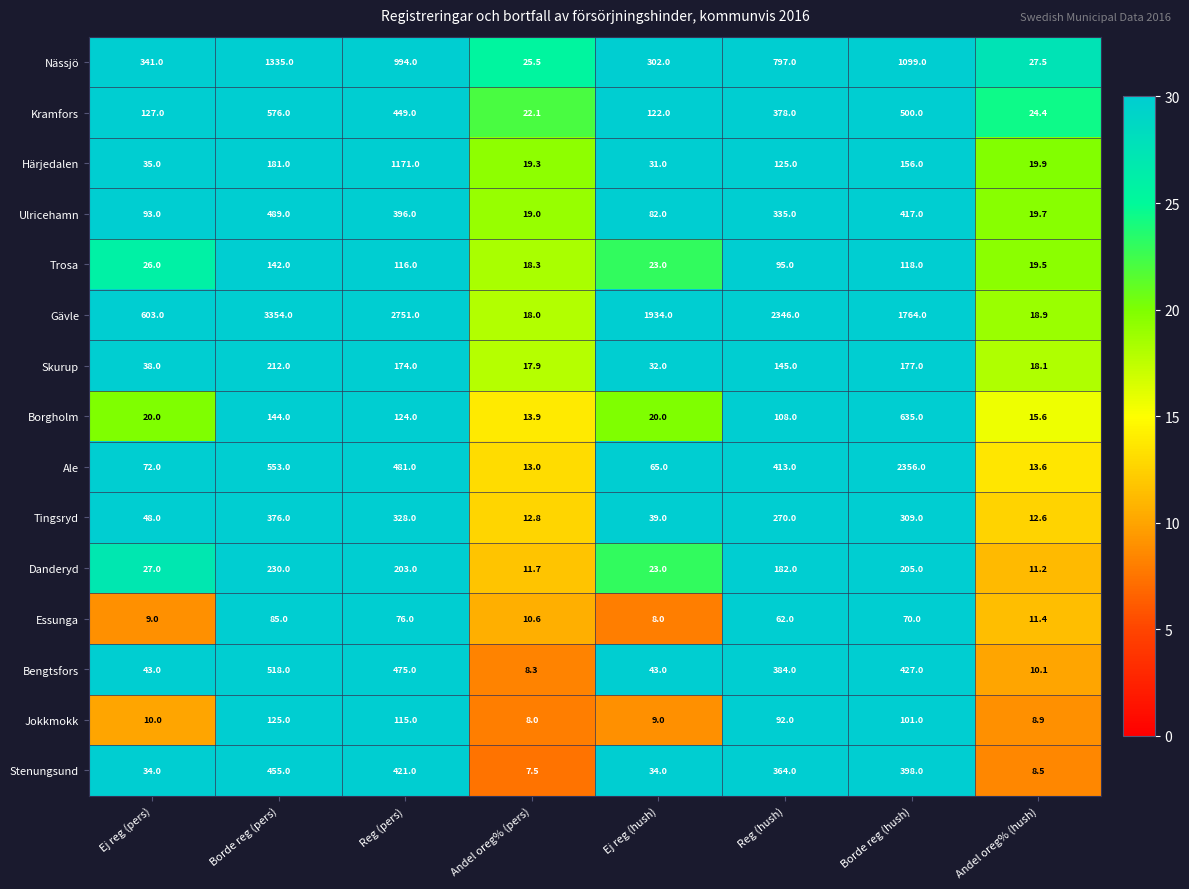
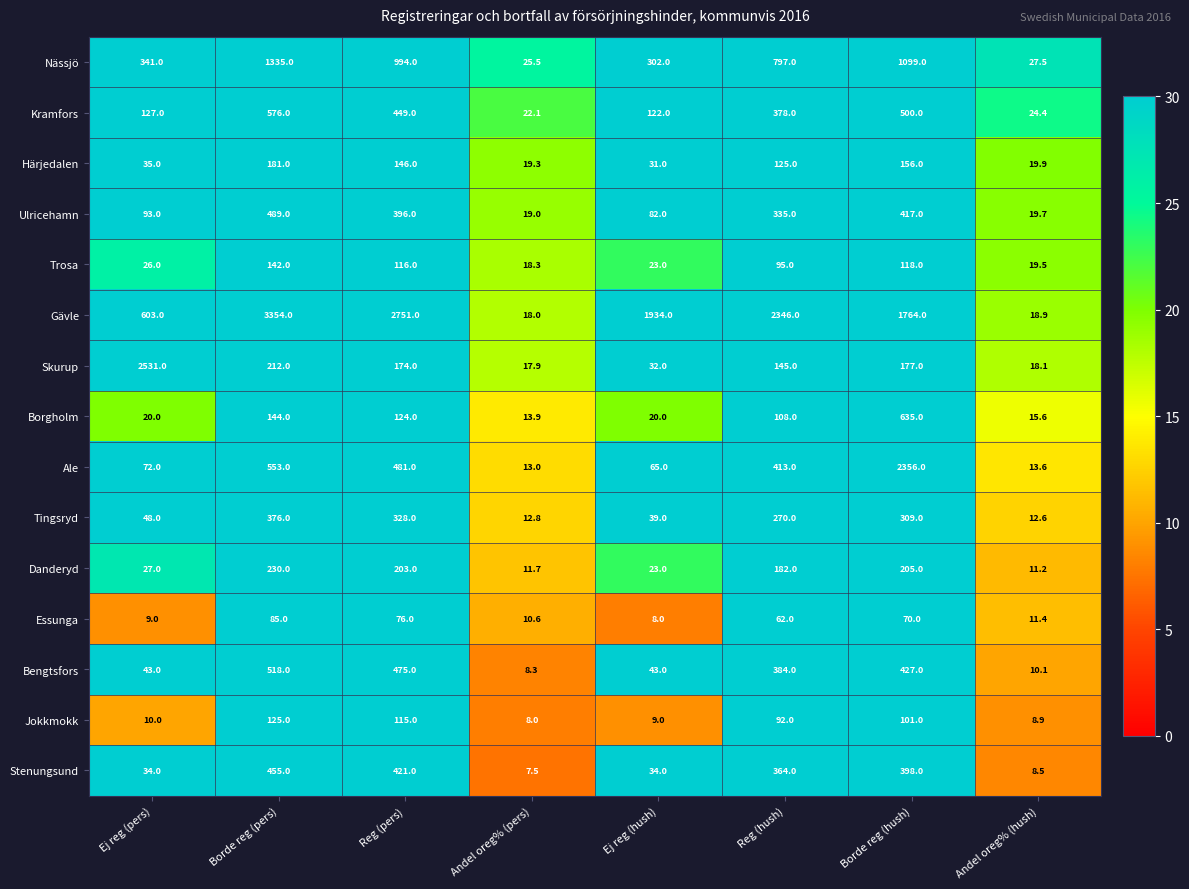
  {
    "Nässjö": {
      "Ej reg (pers)": 341.0,
      "Borde reg (pers)": 1335.0,
      "Reg (pers)": 994.0,
      "Andel oreg% (pers)": 25.5,
      "Ej reg (hush)": 302.0,
      "Reg (hush)": 797.0,
      "Borde reg (hush)": 1099.0,
      "Andel oreg% (hush)": 27.5
    },
    "Kramfors": {
      "Ej reg (pers)": 127.0,
      "Borde reg (pers)": 576.0,
      "Reg (pers)": 449.0,
      "Andel oreg% (pers)": 22.1,
      "Ej reg (hush)": 122.0,
      "Reg (hush)": 378.0,
      "Borde reg (hush)": 500.0,
      "Andel oreg% (hush)": 24.4
    },
    "Härjedalen": {
      "Ej reg (pers)": 35.0,
      "Borde reg (pers)": 181.0,
-     "Reg (pers)": 1171.0,
+     "Reg (pers)": 146.0,
      "Andel oreg% (pers)": 19.3,
      "Ej reg (hush)": 31.0,
      "Reg (hush)": 125.0,
      "Borde reg (hush)": 156.0,
      "Andel oreg% (hush)": 19.9
    },
    "Ulricehamn": {
      "Ej reg (pers)": 93.0,
      "Borde reg (pers)": 489.0,
      "Reg (pers)": 396.0,
      "Andel oreg% (pers)": 19.0,
      "Ej reg (hush)": 82.0,
      "Reg (hush)": 335.0,
      "Borde reg (hush)": 417.0,
      "Andel oreg% (hush)": 19.7
    },
    "Trosa": {
      "Ej reg (pers)": 26.0,
      "Borde reg (pers)": 142.0,
      "Reg (pers)": 116.0,
      "Andel oreg% (pers)": 18.3,
      "Ej reg (hush)": 23.0,
      "Reg (hush)": 95.0,
      "Borde reg (hush)": 118.0,
      "Andel oreg% (hush)": 19.5
    },
    "Gävle": {
      "Ej reg (pers)": 603.0,
      "Borde reg (pers)": 3354.0,
      "Reg (pers)": 2751.0,
      "Andel oreg% (pers)": 18.0,
      "Ej reg (hush)": 1934.0,
      "Reg (hush)": 2346.0,
      "Borde reg (hush)": 1764.0,
      "Andel oreg% (hush)": 18.9
    },
    "Skurup": {
-     "Ej reg (pers)": 38.0,
+     "Ej reg (pers)": 2531.0,
      "Borde reg (pers)": 212.0,
      "Reg (pers)": 174.0,
      "Andel oreg% (pers)": 17.9,
      "Ej reg (hush)": 32.0,
      "Reg (hush)": 145.0,
      "Borde reg (hush)": 177.0,
      "Andel oreg% (hush)": 18.1
    },
    "Borgholm": {
      "Ej reg (pers)": 20.0,
      "Borde reg (pers)": 144.0,
      "Reg (pers)": 124.0,
      "Andel oreg% (pers)": 13.9,
      "Ej reg (hush)": 20.0,
      "Reg (hush)": 108.0,
      "Borde reg (hush)": 635.0,
      "Andel oreg% (hush)": 15.6
    },
    "Ale": {
      "Ej reg (pers)": 72.0,
      "Borde reg (pers)": 553.0,
      "Reg (pers)": 481.0,
      "Andel oreg% (pers)": 13.0,
      "Ej reg (hush)": 65.0,
      "Reg (hush)": 413.0,
      "Borde reg (hush)": 2356.0,
      "Andel oreg% (hush)": 13.6
    },
    "Tingsryd": {
      "Ej reg (pers)": 48.0,
      "Borde reg (pers)": 376.0,
      "Reg (pers)": 328.0,
      "Andel oreg% (pers)": 12.8,
      "Ej reg (hush)": 39.0,
      "Reg (hush)": 270.0,
      "Borde reg (hush)": 309.0,
      "Andel oreg% (hush)": 12.6
    },
    "Danderyd": {
      "Ej reg (pers)": 27.0,
      "Borde reg (pers)": 230.0,
      "Reg (pers)": 203.0,
      "Andel oreg% (pers)": 11.7,
      "Ej reg (hush)": 23.0,
      "Reg (hush)": 182.0,
      "Borde reg (hush)": 205.0,
      "Andel oreg% (hush)": 11.2
    },
    "Essunga": {
      "Ej reg (pers)": 9.0,
      "Borde reg (pers)": 85.0,
      "Reg (pers)": 76.0,
      "Andel oreg% (pers)": 10.6,
      "Ej reg (hush)": 8.0,
      "Reg (hush)": 62.0,
      "Borde reg (hush)": 70.0,
      "Andel oreg% (hush)": 11.4
    },
    "Bengtsfors": {
      "Ej reg (pers)": 43.0,
      "Borde reg (pers)": 518.0,
      "Reg (pers)": 475.0,
      "Andel oreg% (pers)": 8.3,
      "Ej reg (hush)": 43.0,
      "Reg (hush)": 384.0,
      "Borde reg (hush)": 427.0,
      "Andel oreg% (hush)": 10.1
    },
    "Jokkmokk": {
      "Ej reg (pers)": 10.0,
      "Borde reg (pers)": 125.0,
      "Reg (pers)": 115.0,
      "Andel oreg% (pers)": 8.0,
      "Ej reg (hush)": 9.0,
      "Reg (hush)": 92.0,
      "Borde reg (hush)": 101.0,
      "Andel oreg% (hush)": 8.9
    },
    "Stenungsund": {
      "Ej reg (pers)": 34.0,
      "Borde reg (pers)": 455.0,
      "Reg (pers)": 421.0,
      "Andel oreg% (pers)": 7.5,
      "Ej reg (hush)": 34.0,
      "Reg (hush)": 364.0,
      "Borde reg (hush)": 398.0,
      "Andel oreg% (hush)": 8.5
    }
  }
